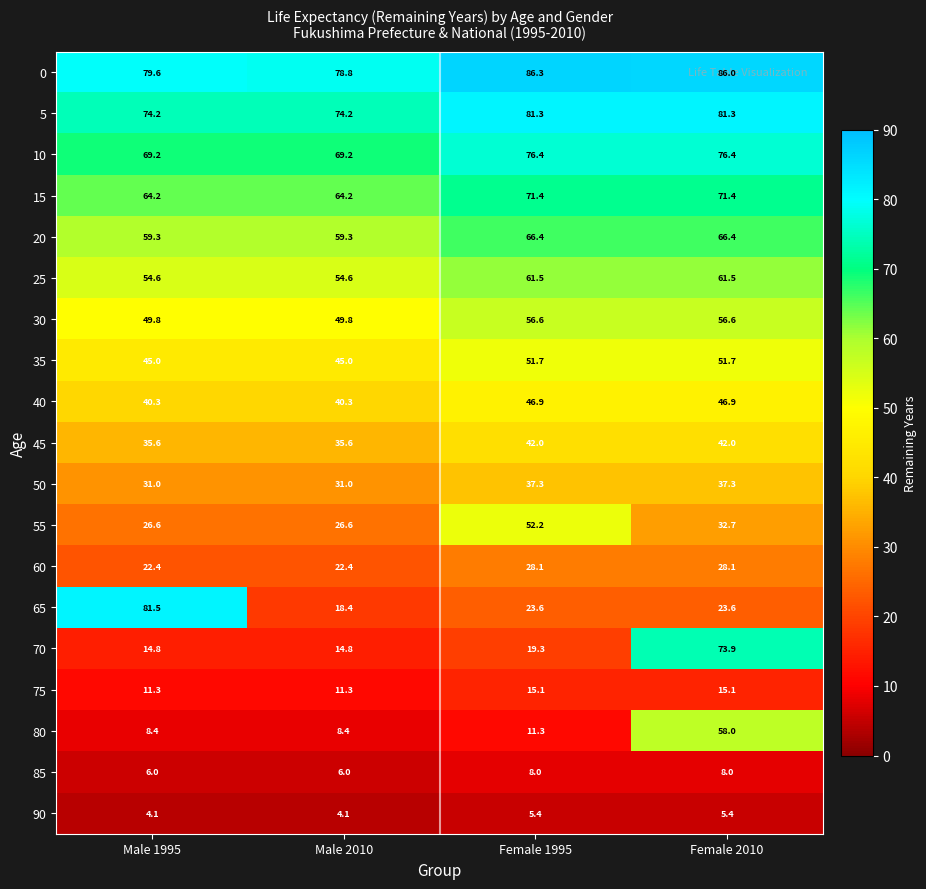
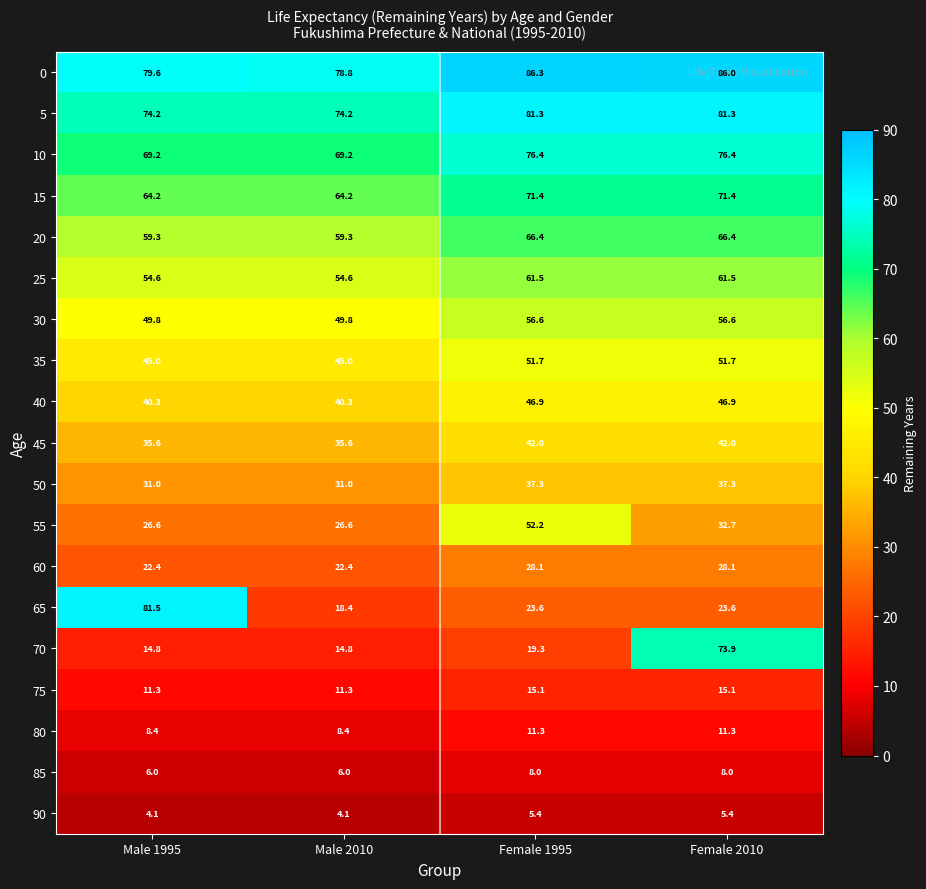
  {
    "0": {
      "Male 1995": 79.6,
      "Male 2010": 78.8,
      "Female 1995": 86.3
    },
    "5": {
      "Male 1995": 74.2,
      "Male 2010": 74.2,
      "Female 1995": 81.3,
      "Female 2010": 81.3
    },
    "10": {
      "Male 1995": 69.2,
      "Male 2010": 69.2,
      "Female 1995": 76.4,
      "Female 2010": 76.4
    },
    "15": {
      "Male 1995": 64.2,
      "Male 2010": 64.2,
      "Female 1995": 71.4,
      "Female 2010": 71.4
    },
    "20": {
      "Male 1995": 59.3,
      "Male 2010": 59.3,
      "Female 1995": 66.4,
      "Female 2010": 66.4
    },
    "25": {
      "Male 1995": 54.6,
      "Male 2010": 54.6,
      "Female 1995": 61.5,
      "Female 2010": 61.5
    },
    "30": {
      "Male 1995": 49.8,
      "Male 2010": 49.8,
      "Female 1995": 56.6,
      "Female 2010": 56.6
    },
    "35": {
      "Male 1995": 45.0,
      "Male 2010": 45.0,
      "Female 1995": 51.7,
      "Female 2010": 51.7
    },
    "40": {
      "Male 1995": 40.3,
      "Male 2010": 40.3,
      "Female 1995": 46.9,
      "Female 2010": 46.9
    },
    "45": {
      "Male 1995": 35.6,
      "Male 2010": 35.6,
      "Female 1995": 42.0,
      "Female 2010": 42.0
    },
    "50": {
      "Male 1995": 31.0,
      "Male 2010": 31.0,
      "Female 1995": 37.3,
      "Female 2010": 37.3
    },
    "55": {
      "Male 1995": 26.6,
      "Male 2010": 26.6,
      "Female 1995": 52.2,
      "Female 2010": 32.7
    },
    "60": {
      "Male 1995": 22.4,
      "Male 2010": 22.4,
      "Female 1995": 28.1,
      "Female 2010": 28.1
    },
    "65": {
      "Male 1995": 81.5,
      "Male 2010": 18.4,
      "Female 1995": 23.6,
      "Female 2010": 23.6
    },
    "70": {
      "Male 1995": 14.8,
      "Male 2010": 14.8,
      "Female 1995": 19.3,
      "Female 2010": 73.9
    },
    "75": {
      "Male 1995": 11.3,
      "Male 2010": 11.3,
      "Female 1995": 15.1,
      "Female 2010": 15.1
    },
    "80": {
      "Male 1995": 8.4,
      "Male 2010": 8.4,
      "Female 1995": 11.3,
-     "Female 2010": 58.0
+     "Female 2010": 11.3
    },
    "85": {
      "Male 1995": 6.0,
      "Male 2010": 6.0,
      "Female 1995": 8.0,
      "Female 2010": 8.0
    },
    "90": {
      "Male 1995": 4.1,
      "Male 2010": 4.1,
      "Female 1995": 5.4,
      "Female 2010": 5.4
    }
  }
